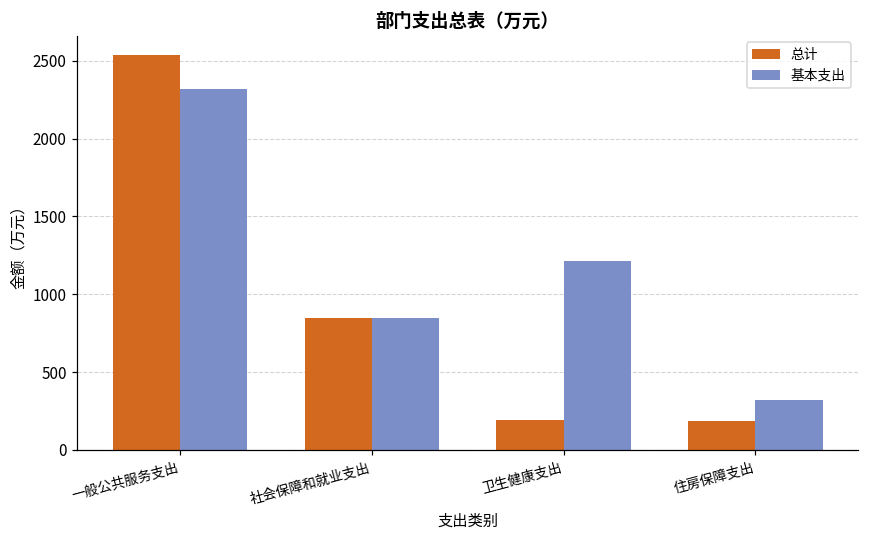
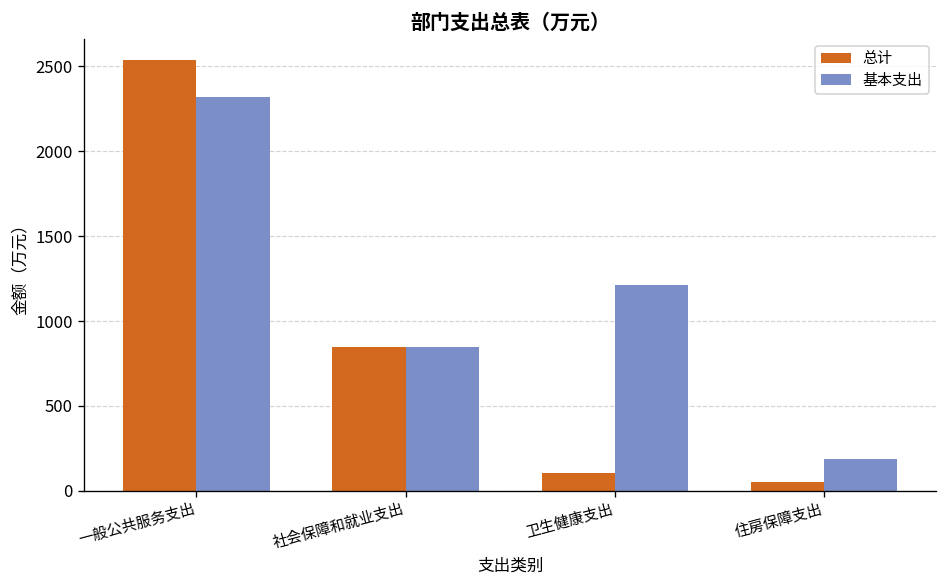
  {
    "总计": {
      "一般公共服务支出": 2540,
      "社会保障和就业支出": 850,
-     "卫生健康支出": 190,
-     "住房保障支出": 190
+     "卫生健康支出": 110,
+     "住房保障支出": 50
    },
    "基本支出": {
      "一般公共服务支出": 2320,
      "社会保障和就业支出": 850,
      "卫生健康支出": 1210,
-     "住房保障支出": 320
+     "住房保障支出": 190
    }
  }
